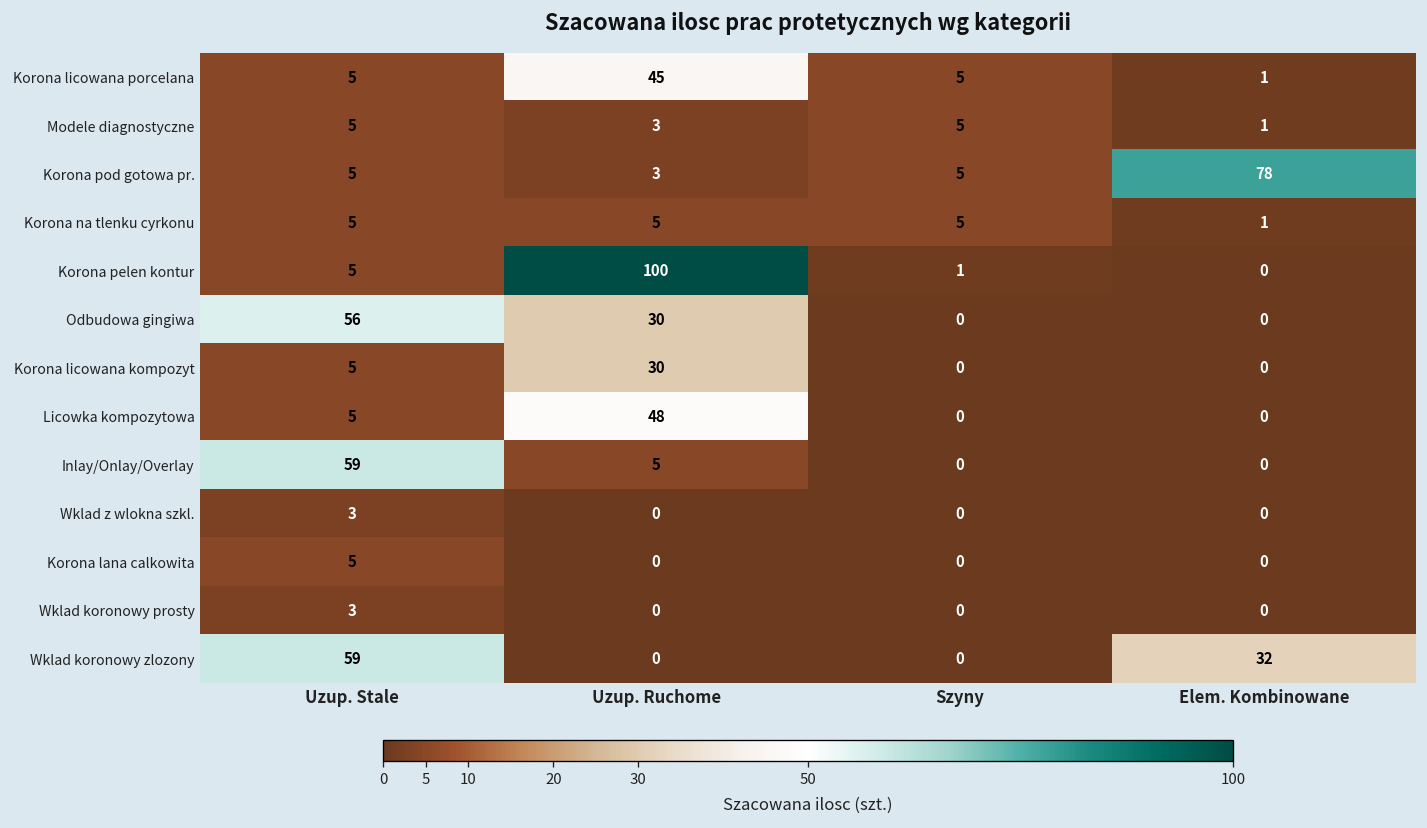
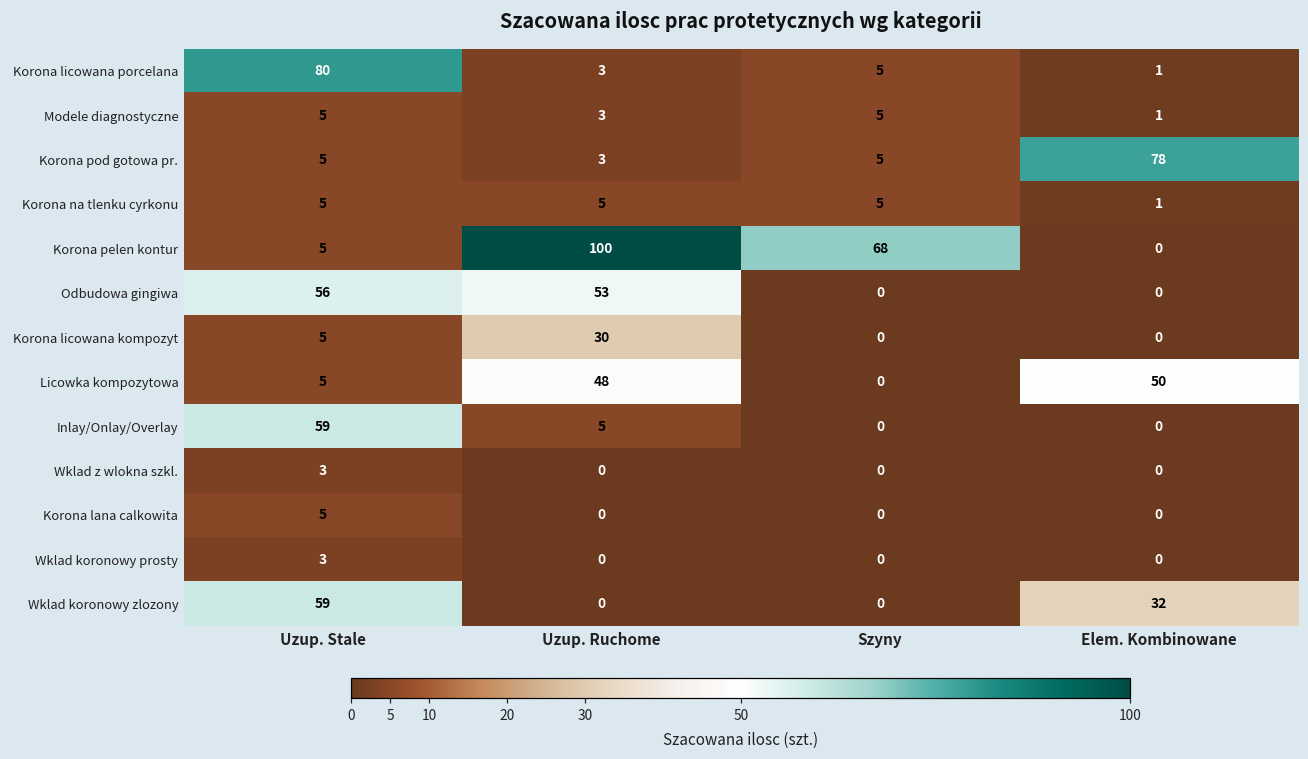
  {
    "Korona licowana porcelana": {
-     "Uzup. Stale": 5,
-     "Uzup. Ruchome": 45,
+     "Uzup. Stale": 80,
+     "Uzup. Ruchome": 3,
      "Szyny": 5,
      "Elem. Kombinowane": 1
    },
    "Modele diagnostyczne": {
      "Uzup. Stale": 5,
      "Uzup. Ruchome": 3,
      "Szyny": 5,
      "Elem. Kombinowane": 1
    },
    "Korona pod gotowa pr.": {
      "Uzup. Stale": 5,
      "Uzup. Ruchome": 3,
      "Szyny": 5,
      "Elem. Kombinowane": 78
    },
    "Korona na tlenku cyrkonu": {
      "Uzup. Stale": 5,
      "Uzup. Ruchome": 5,
      "Szyny": 5,
      "Elem. Kombinowane": 1
    },
    "Korona pelen kontur": {
      "Uzup. Stale": 5,
      "Uzup. Ruchome": 100,
-     "Szyny": 1,
+     "Szyny": 68,
      "Elem. Kombinowane": 0
    },
    "Odbudowa gingiwa": {
      "Uzup. Stale": 56,
-     "Uzup. Ruchome": 30,
+     "Uzup. Ruchome": 53,
      "Szyny": 0,
      "Elem. Kombinowane": 0
    },
    "Korona licowana kompozyt": {
      "Uzup. Stale": 5,
      "Uzup. Ruchome": 30,
      "Szyny": 0,
      "Elem. Kombinowane": 0
    },
    "Licowka kompozytowa": {
      "Uzup. Stale": 5,
      "Uzup. Ruchome": 48,
      "Szyny": 0,
-     "Elem. Kombinowane": 0
+     "Elem. Kombinowane": 50
    },
    "Inlay/Onlay/Overlay": {
      "Uzup. Stale": 59,
      "Uzup. Ruchome": 5,
      "Szyny": 0,
      "Elem. Kombinowane": 0
    },
    "Wklad z wlokna szkl.": {
      "Uzup. Stale": 3,
      "Uzup. Ruchome": 0,
      "Szyny": 0,
      "Elem. Kombinowane": 0
    },
    "Korona lana calkowita": {
      "Uzup. Stale": 5,
      "Uzup. Ruchome": 0,
      "Szyny": 0,
      "Elem. Kombinowane": 0
    },
    "Wklad koronowy prosty": {
      "Uzup. Stale": 3,
      "Uzup. Ruchome": 0,
      "Szyny": 0,
      "Elem. Kombinowane": 0
    },
    "Wklad koronowy zlozony": {
      "Uzup. Stale": 59,
      "Uzup. Ruchome": 0,
      "Szyny": 0,
      "Elem. Kombinowane": 32
    }
  }
